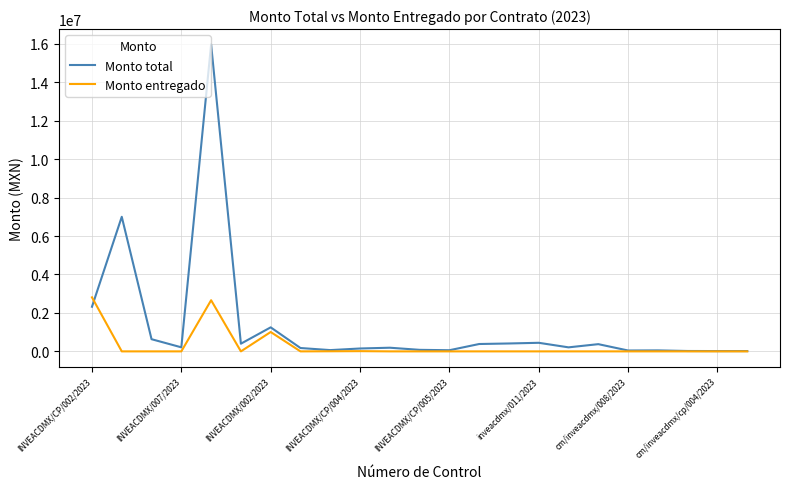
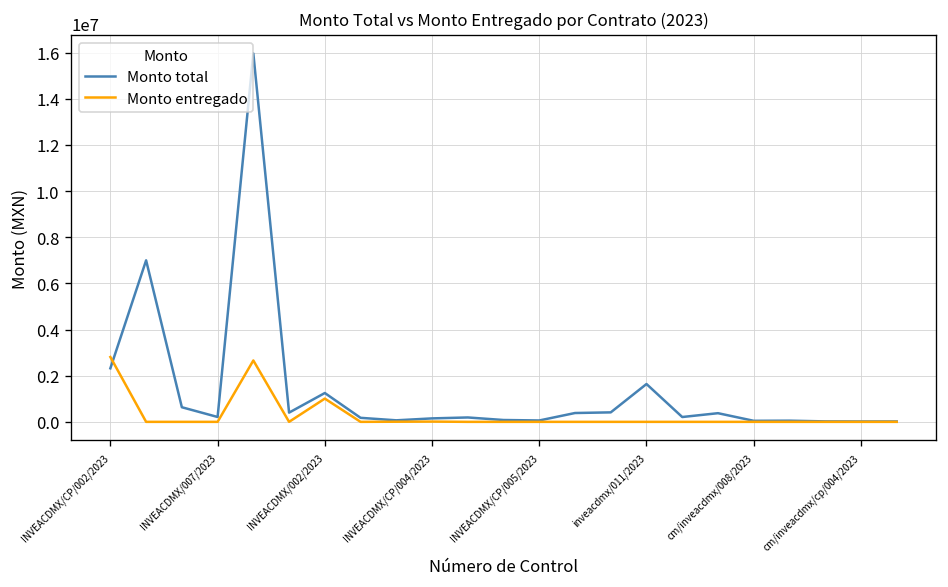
  {
    "Monto total": {
      "INVEACDMX/CP/002/2023": 2300000,
      "INVEACDMX/007/2023": 200000,
      "INVEACDMX/002/2023": 1300000,
      "INVEACDMX/CP/004/2023": 200000,
-     "inveacdmx/011/2023": 400000
+     "inveacdmx/011/2023": 1600000
    },
    "Monto entregado": {
      "INVEACDMX/CP/002/2023": 2800000,
      "INVEACDMX/007/2023": 0,
      "INVEACDMX/002/2023": 1000000,
      "INVEACDMX/CP/004/2023": 0,
      "inveacdmx/011/2023": 0
    }
  }
